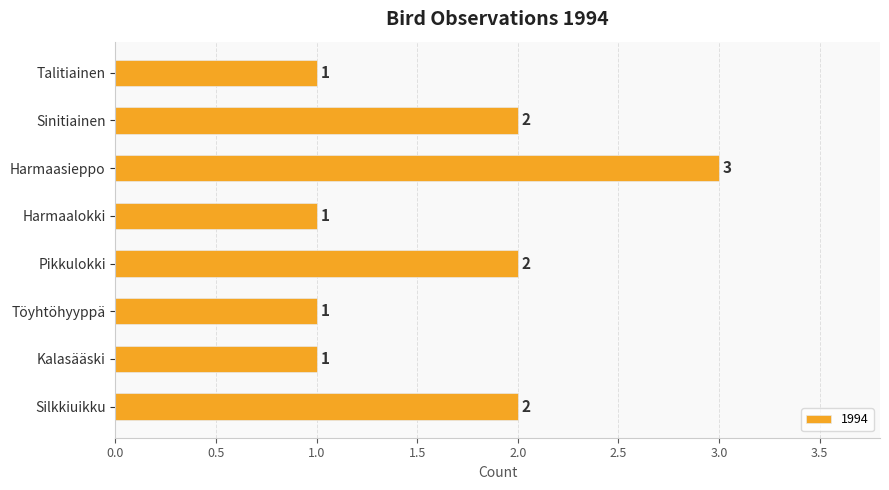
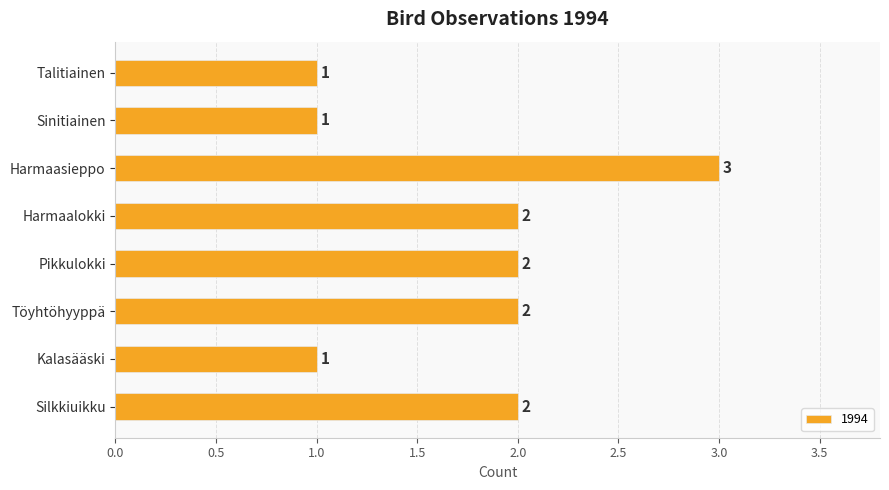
  {
    "Talitiainen": 1,
-   "Sinitiainen": 2,
+   "Sinitiainen": 1,
    "Harmaasieppo": 3,
-   "Harmaalokki": 1,
+   "Harmaalokki": 2,
    "Pikkulokki": 2,
-   "Töyhtöhyyppä": 1,
+   "Töyhtöhyyppä": 2,
    "Kalasääski": 1,
    "Silkkiuikku": 2
  }
